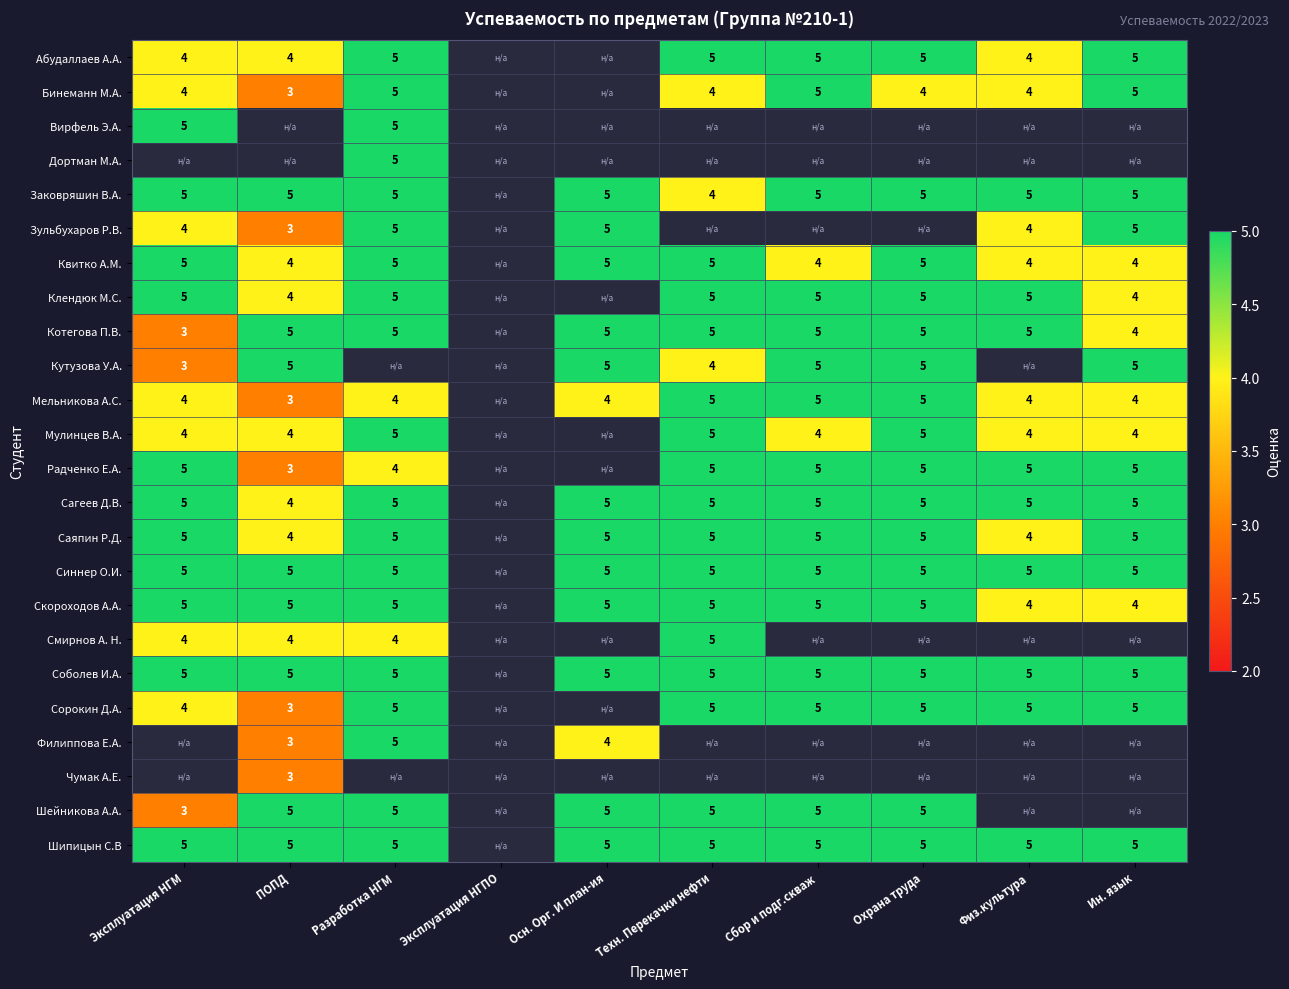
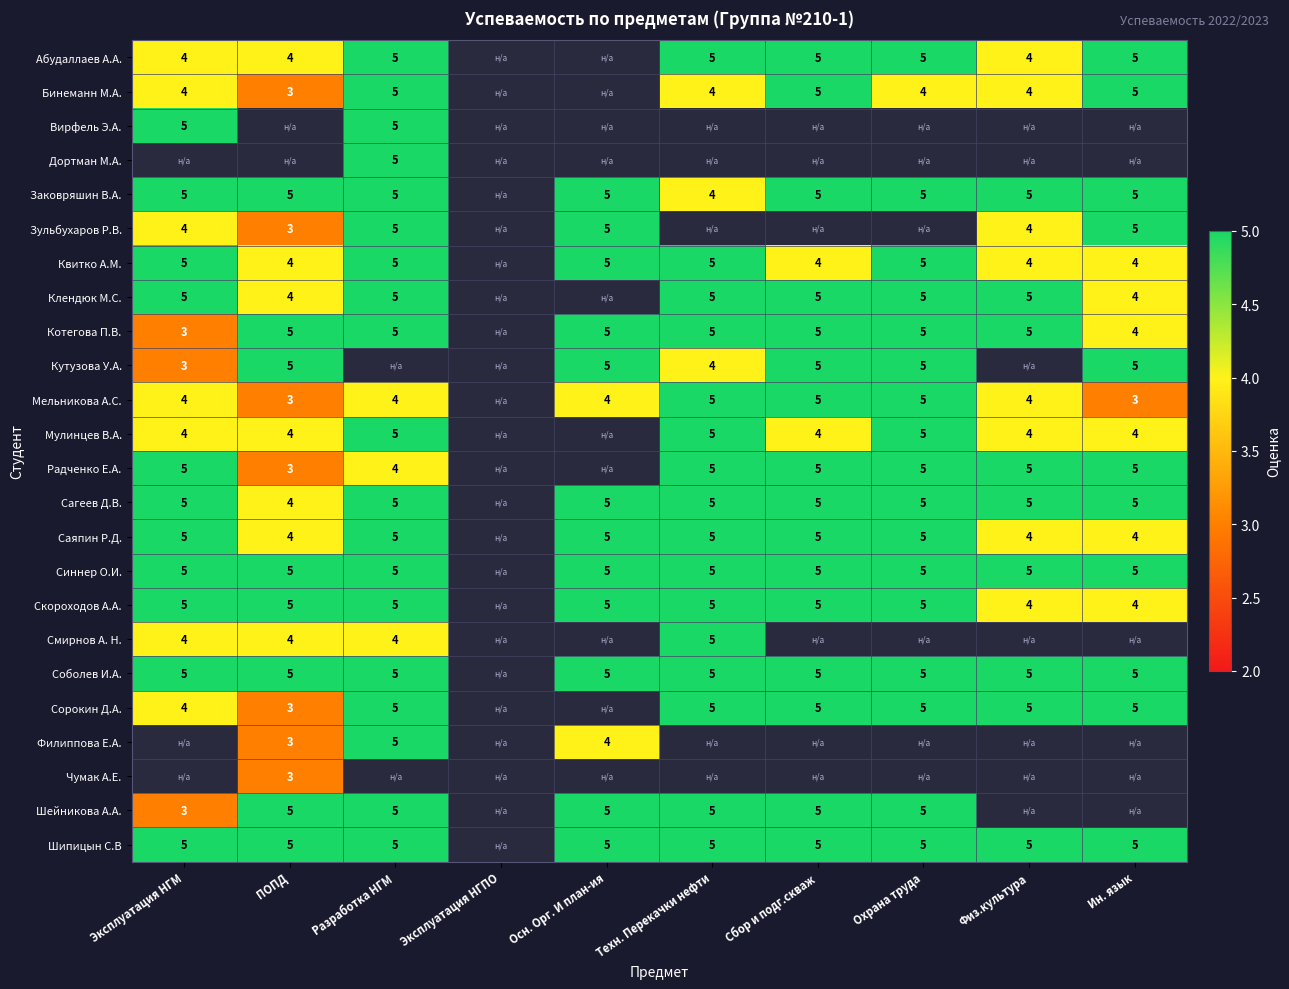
  {
    "Абудаллаев А.А.": {
      "Эксплуатация НГМ": 4,
      "ПОПД": 4,
      "Разработка НГМ": 5,
      "Техн. Перекачки нефти": 5,
      "Сбор и подг.скваж": 5,
      "Охрана труда": 5,
      "Физ.культура": 4,
      "Ин. язык": 5
    },
    "Бинеманн М.А.": {
      "Эксплуатация НГМ": 4,
      "ПОПД": 3,
      "Разработка НГМ": 5,
      "Техн. Перекачки нефти": 4,
      "Сбор и подг.скваж": 5,
      "Охрана труда": 4,
      "Физ.культура": 4,
      "Ин. язык": 5
    },
    "Вирфель Э.А.": {
      "Эксплуатация НГМ": 5,
      "Разработка НГМ": 5
    },
    "Дортман М.А.": {
      "Разработка НГМ": 5
    },
    "Заковряшин В.А.": {
      "Эксплуатация НГМ": 5,
      "ПОПД": 5,
      "Разработка НГМ": 5,
      "Осн. Орг. И план-ия": 5,
      "Техн. Перекачки нефти": 4,
      "Сбор и подг.скваж": 5,
      "Охрана труда": 5,
      "Физ.культура": 5,
      "Ин. язык": 5
    },
    "Зульбухаров Р.В.": {
      "Эксплуатация НГМ": 4,
      "ПОПД": 3,
      "Разработка НГМ": 5,
      "Осн. Орг. И план-ия": 5,
      "Физ.культура": 4,
      "Ин. язык": 5
    },
    "Квитко А.М.": {
      "Эксплуатация НГМ": 5,
      "ПОПД": 4,
      "Разработка НГМ": 5,
      "Осн. Орг. И план-ия": 5,
      "Техн. Перекачки нефти": 5,
      "Сбор и подг.скваж": 4,
      "Охрана труда": 5,
      "Физ.культура": 4,
      "Ин. язык": 4
    },
    "Клендюк М.С.": {
      "Эксплуатация НГМ": 5,
      "ПОПД": 4,
      "Разработка НГМ": 5,
      "Техн. Перекачки нефти": 5,
      "Сбор и подг.скваж": 5,
      "Охрана труда": 5,
      "Физ.культура": 5,
      "Ин. язык": 4
    },
    "Котегова П.В.": {
      "Эксплуатация НГМ": 3,
      "ПОПД": 5,
      "Разработка НГМ": 5,
      "Осн. Орг. И план-ия": 5,
      "Техн. Перекачки нефти": 5,
      "Сбор и подг.скваж": 5,
      "Охрана труда": 5,
      "Физ.культура": 5,
      "Ин. язык": 4
    },
    "Кутузова У.А.": {
      "Эксплуатация НГМ": 3,
      "ПОПД": 5,
      "Осн. Орг. И план-ия": 5,
      "Техн. Перекачки нефти": 4,
      "Сбор и подг.скваж": 5,
      "Охрана труда": 5,
      "Ин. язык": 5
    },
    "Мельникова А.С.": {
      "Эксплуатация НГМ": 4,
      "ПОПД": 3,
      "Разработка НГМ": 4,
      "Осн. Орг. И план-ия": 4,
      "Техн. Перекачки нефти": 5,
      "Сбор и подг.скваж": 5,
      "Охрана труда": 5,
      "Физ.культура": 4,
-     "Ин. язык": 4
+     "Ин. язык": 3
    },
    "Мулинцев В.А.": {
      "Эксплуатация НГМ": 4,
      "ПОПД": 4,
      "Разработка НГМ": 5,
      "Техн. Перекачки нефти": 5,
      "Сбор и подг.скваж": 4,
      "Охрана труда": 5,
      "Физ.культура": 4,
      "Ин. язык": 4
    },
    "Радченко Е.А.": {
      "Эксплуатация НГМ": 5,
      "ПОПД": 3,
      "Разработка НГМ": 4,
      "Техн. Перекачки нефти": 5,
      "Сбор и подг.скваж": 5,
      "Охрана труда": 5,
      "Физ.культура": 5,
      "Ин. язык": 5
    },
    "Сагеев Д.В.": {
      "Эксплуатация НГМ": 5,
      "ПОПД": 4,
      "Разработка НГМ": 5,
      "Осн. Орг. И план-ия": 5,
      "Техн. Перекачки нефти": 5,
      "Сбор и подг.скваж": 5,
      "Охрана труда": 5,
      "Физ.культура": 5,
      "Ин. язык": 5
    },
    "Саяпин Р.Д.": {
      "Эксплуатация НГМ": 5,
      "ПОПД": 4,
      "Разработка НГМ": 5,
      "Осн. Орг. И план-ия": 5,
      "Техн. Перекачки нефти": 5,
      "Сбор и подг.скваж": 5,
      "Охрана труда": 5,
      "Физ.культура": 4,
-     "Ин. язык": 5
+     "Ин. язык": 4
    },
    "Синнер О.И.": {
      "Эксплуатация НГМ": 5,
      "ПОПД": 5,
      "Разработка НГМ": 5,
      "Осн. Орг. И план-ия": 5,
      "Техн. Перекачки нефти": 5,
      "Сбор и подг.скваж": 5,
      "Охрана труда": 5,
      "Физ.культура": 5,
      "Ин. язык": 5
    },
    "Скороходов А.А.": {
      "Эксплуатация НГМ": 5,
      "ПОПД": 5,
      "Разработка НГМ": 5,
      "Осн. Орг. И план-ия": 5,
      "Техн. Перекачки нефти": 5,
      "Сбор и подг.скваж": 5,
      "Охрана труда": 5,
      "Физ.культура": 4,
      "Ин. язык": 4
    },
    "Смирнов А. Н.": {
      "Эксплуатация НГМ": 4,
      "ПОПД": 4,
      "Разработка НГМ": 4,
      "Техн. Перекачки нефти": 5
    },
    "Соболев И.А.": {
      "Эксплуатация НГМ": 5,
      "ПОПД": 5,
      "Разработка НГМ": 5,
      "Осн. Орг. И план-ия": 5,
      "Техн. Перекачки нефти": 5,
      "Сбор и подг.скваж": 5,
      "Охрана труда": 5,
      "Физ.культура": 5,
      "Ин. язык": 5
    },
    "Сорокин Д.А.": {
      "Эксплуатация НГМ": 4,
      "ПОПД": 3,
      "Разработка НГМ": 5,
      "Техн. Перекачки нефти": 5,
      "Сбор и подг.скваж": 5,
      "Охрана труда": 5,
      "Физ.культура": 5,
      "Ин. язык": 5
    },
    "Филиппова Е.А.": {
      "ПОПД": 3,
      "Разработка НГМ": 5,
      "Осн. Орг. И план-ия": 4
    },
    "Чумак А.Е.": {
      "ПОПД": 3
    },
    "Шейникова А.А.": {
      "Эксплуатация НГМ": 3,
      "ПОПД": 5,
      "Разработка НГМ": 5,
      "Осн. Орг. И план-ия": 5,
      "Техн. Перекачки нефти": 5,
      "Сбор и подг.скваж": 5,
      "Охрана труда": 5
    },
    "Шипицын С.В": {
      "Эксплуатация НГМ": 5,
      "ПОПД": 5,
      "Разработка НГМ": 5,
      "Осн. Орг. И план-ия": 5,
      "Техн. Перекачки нефти": 5,
      "Сбор и подг.скваж": 5,
      "Охрана труда": 5,
      "Физ.культура": 5,
      "Ин. язык": 5
    }
  }
